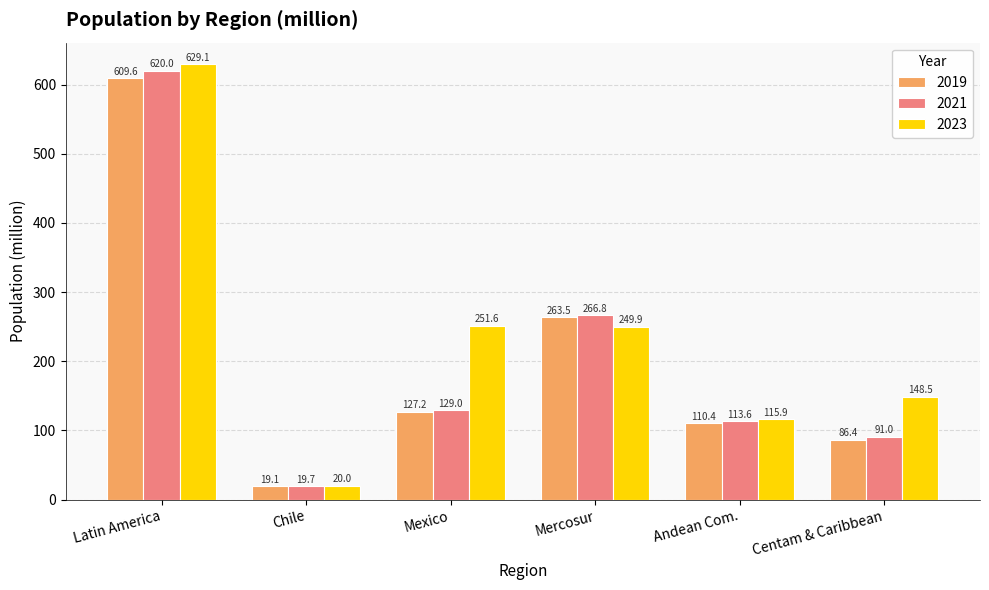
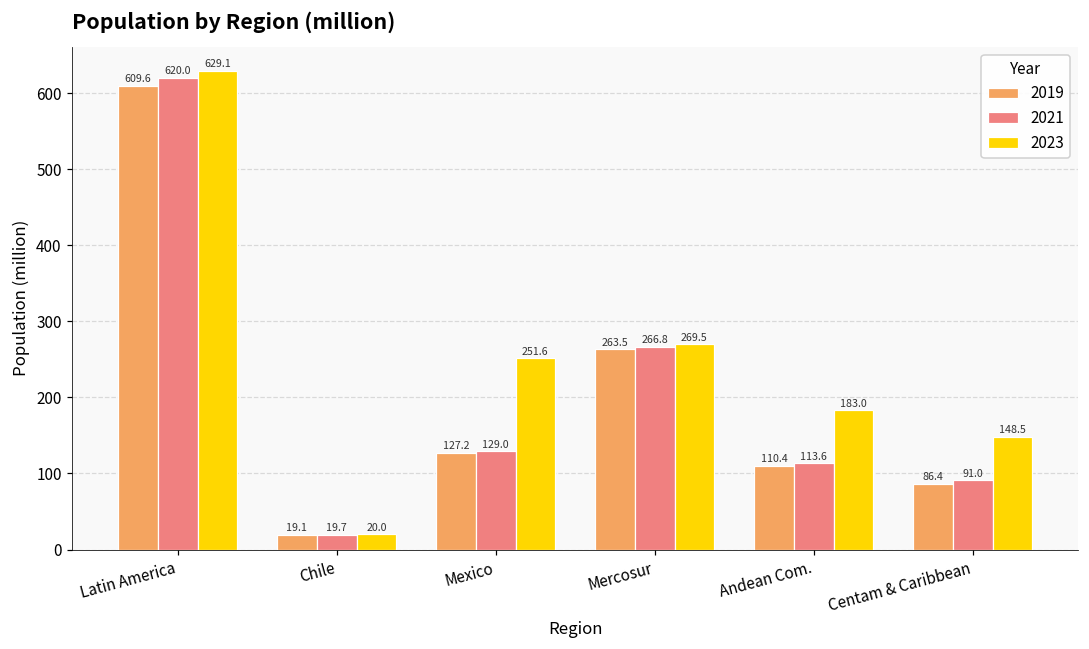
  {
    "2023": {
      "Latin America": 629.1,
      "Chile": 20.0,
      "Mexico": 251.6,
-     "Mercosur": 249.9,
-     "Andean Com.": 115.9,
+     "Mercosur": 269.5,
+     "Andean Com.": 183.0,
      "Centam & Caribbean": 148.5
    }
  }
